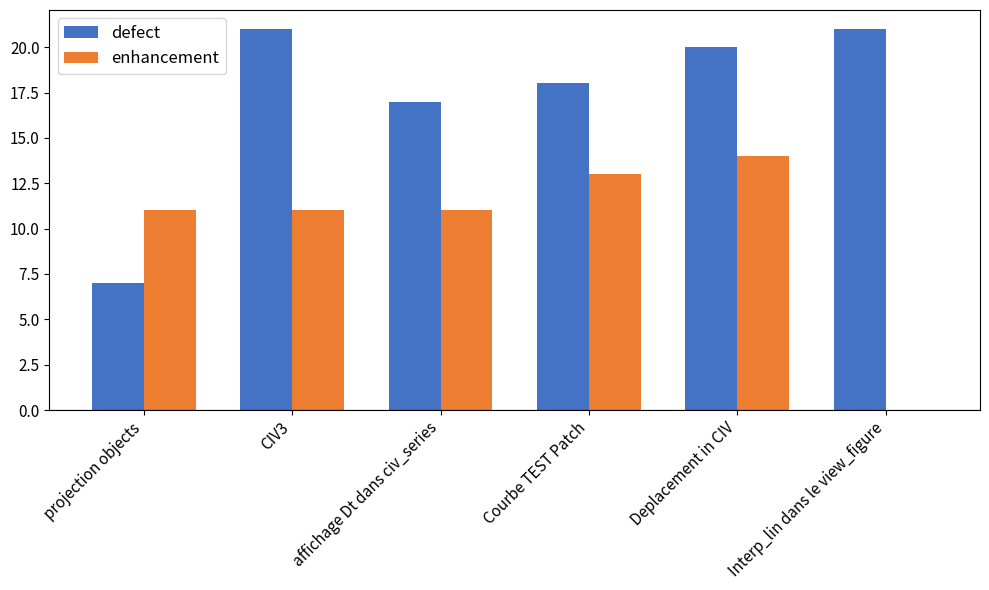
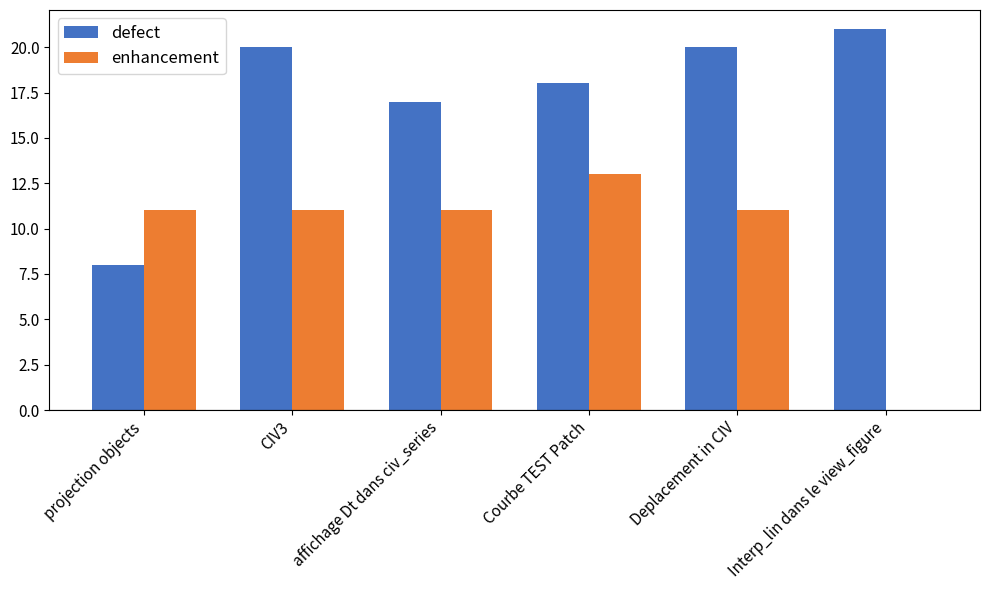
  {
    "defect": {
-     "projection objects": 7,
-     "CIV3": 21,
+     "projection objects": 8,
+     "CIV3": 20,
      "affichage Dt dans civ_series": 17,
      "Courbe TEST Patch": 18,
      "Deplacement in CIV": 20,
      "Interp_lin dans le view_figure": 21
    },
    "enhancement": {
      "projection objects": 11,
      "CIV3": 11,
      "affichage Dt dans civ_series": 11,
      "Courbe TEST Patch": 13,
-     "Deplacement in CIV": 14,
+     "Deplacement in CIV": 11,
      "Interp_lin dans le view_figure": 0
    }
  }
